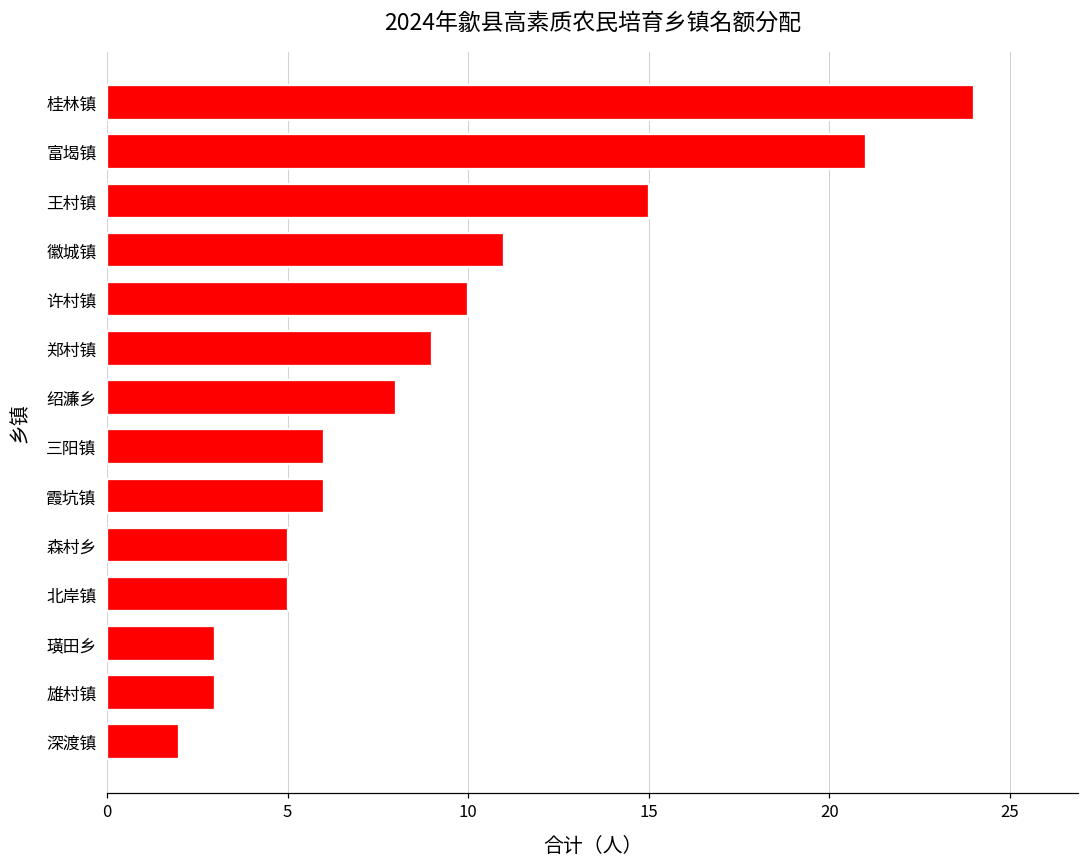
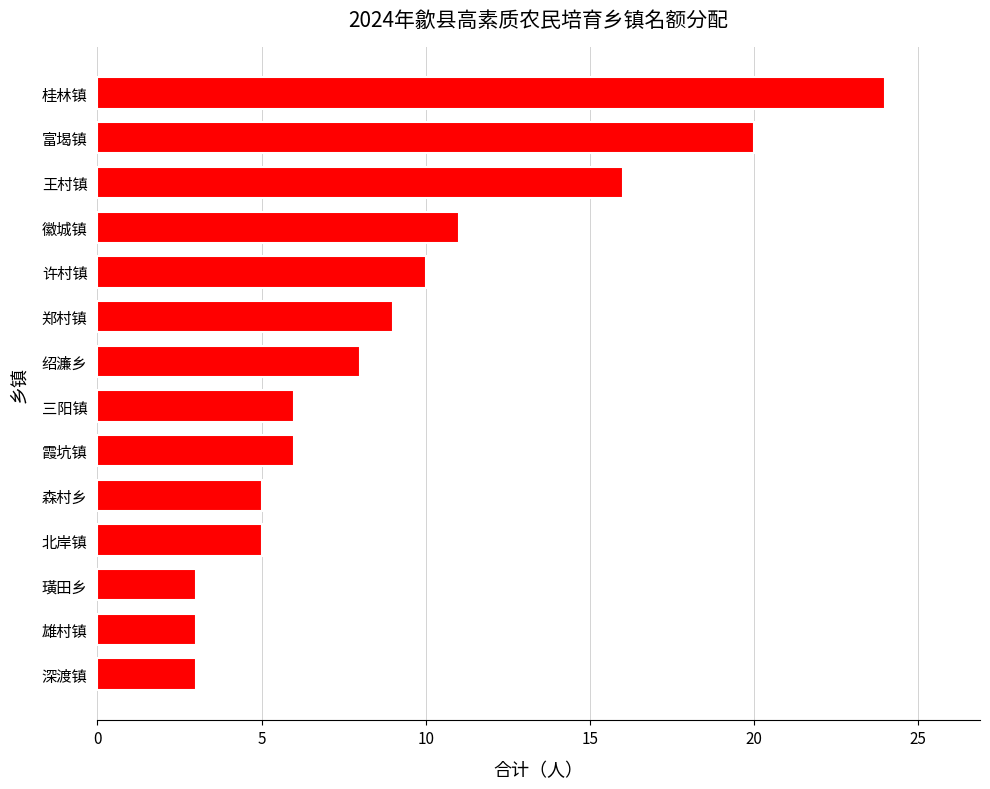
  {
    "桂林镇": 24,
-   "富堨镇": 21,
-   "王村镇": 15,
+   "富堨镇": 20,
+   "王村镇": 16,
    "徽城镇": 11,
    "许村镇": 10,
    "郑村镇": 9,
    "绍濂乡": 8,
    "三阳镇": 6,
    "霞坑镇": 6,
    "森村乡": 5,
    "北岸镇": 5,
    "璜田乡": 3,
    "雄村镇": 3,
-   "深渡镇": 2
+   "深渡镇": 3
  }
